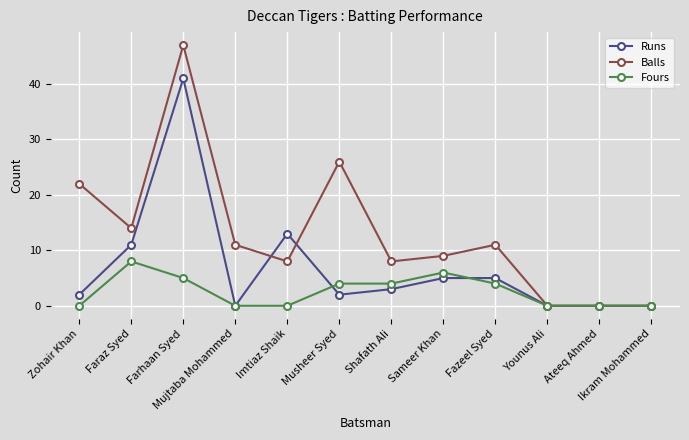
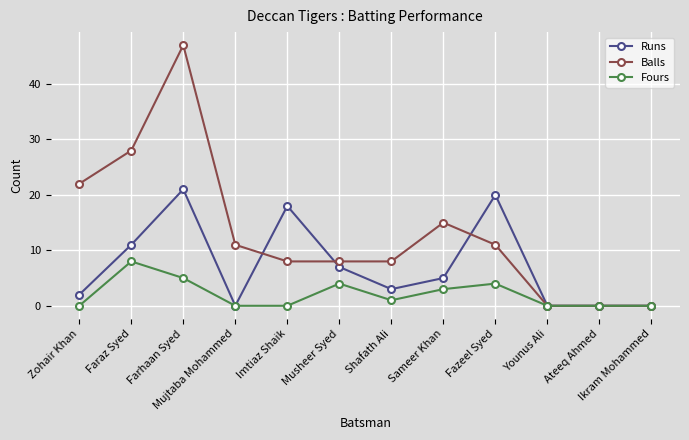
  {
    "Runs": {
      "Zohair Khan": 2,
      "Faraz Syed": 11,
-     "Farhaan Syed": 41,
-     "Imtiaz Shaik": 13,
-     "Musheer Syed": 2,
+     "Farhaan Syed": 21,
+     "Imtiaz Shaik": 18,
+     "Musheer Syed": 7,
      "Shafath Ali": 3,
      "Sameer Khan": 5,
-     "Fazeel Syed": 5
+     "Fazeel Syed": 20
    },
    "Balls": {
      "Zohair Khan": 22,
-     "Faraz Syed": 14,
+     "Faraz Syed": 28,
      "Farhaan Syed": 47,
      "Mujtaba Mohammed": 11,
      "Imtiaz Shaik": 8,
-     "Musheer Syed": 26,
+     "Musheer Syed": 8,
      "Shafath Ali": 8,
-     "Sameer Khan": 9,
+     "Sameer Khan": 15,
      "Fazeel Syed": 11
    },
    "Fours": {
      "Zohair Khan": 0,
      "Faraz Syed": 8,
      "Farhaan Syed": 5,
      "Imtiaz Shaik": 0,
      "Musheer Syed": 4,
-     "Shafath Ali": 4,
-     "Sameer Khan": 6,
+     "Shafath Ali": 1,
+     "Sameer Khan": 3,
      "Fazeel Syed": 4
    }
  }
